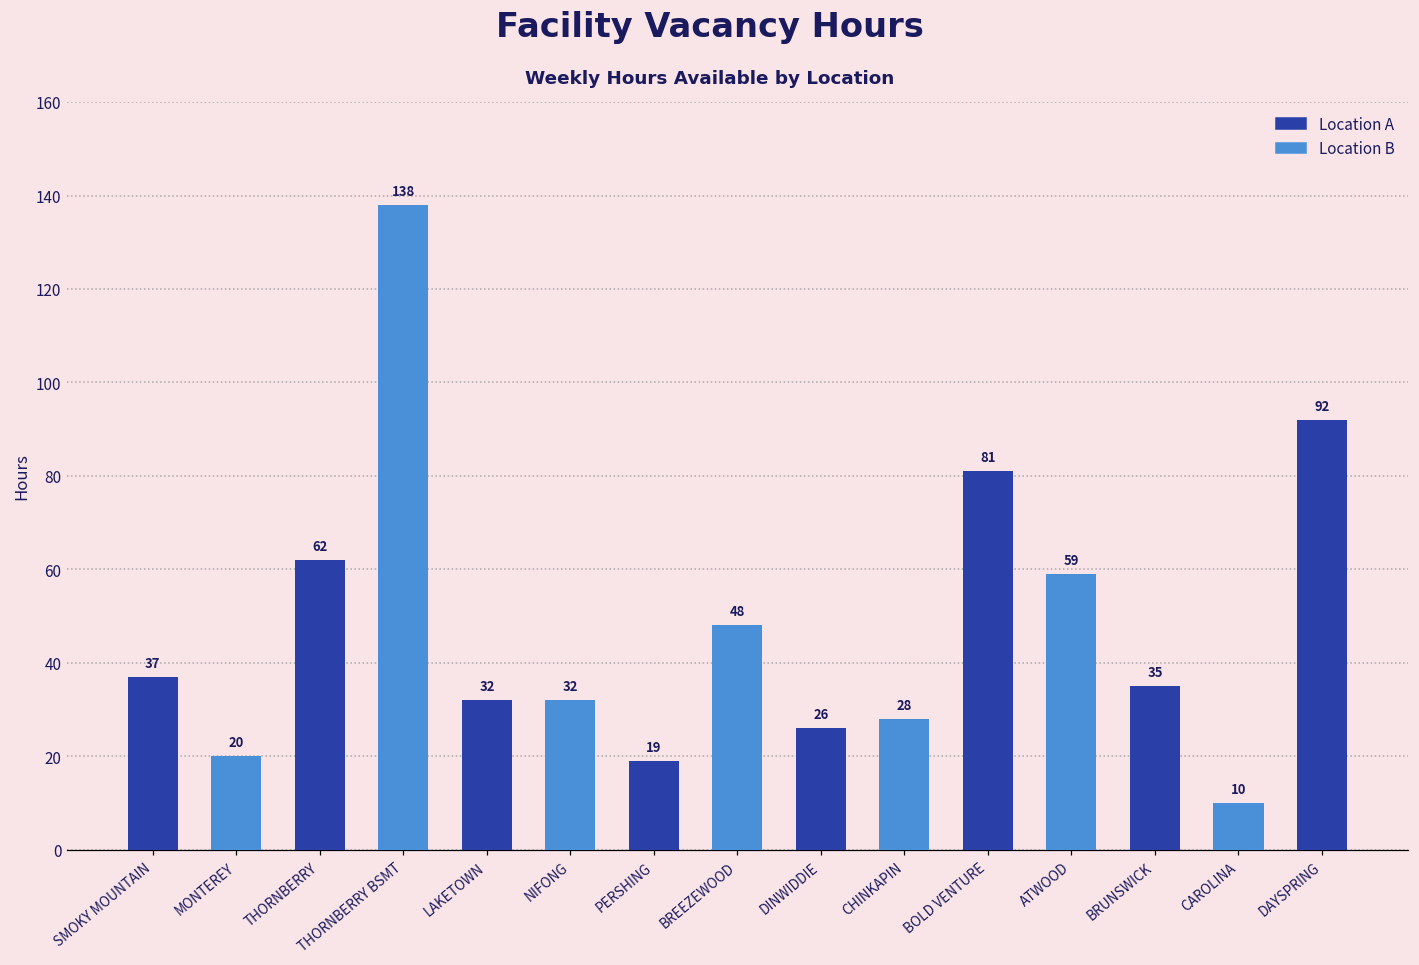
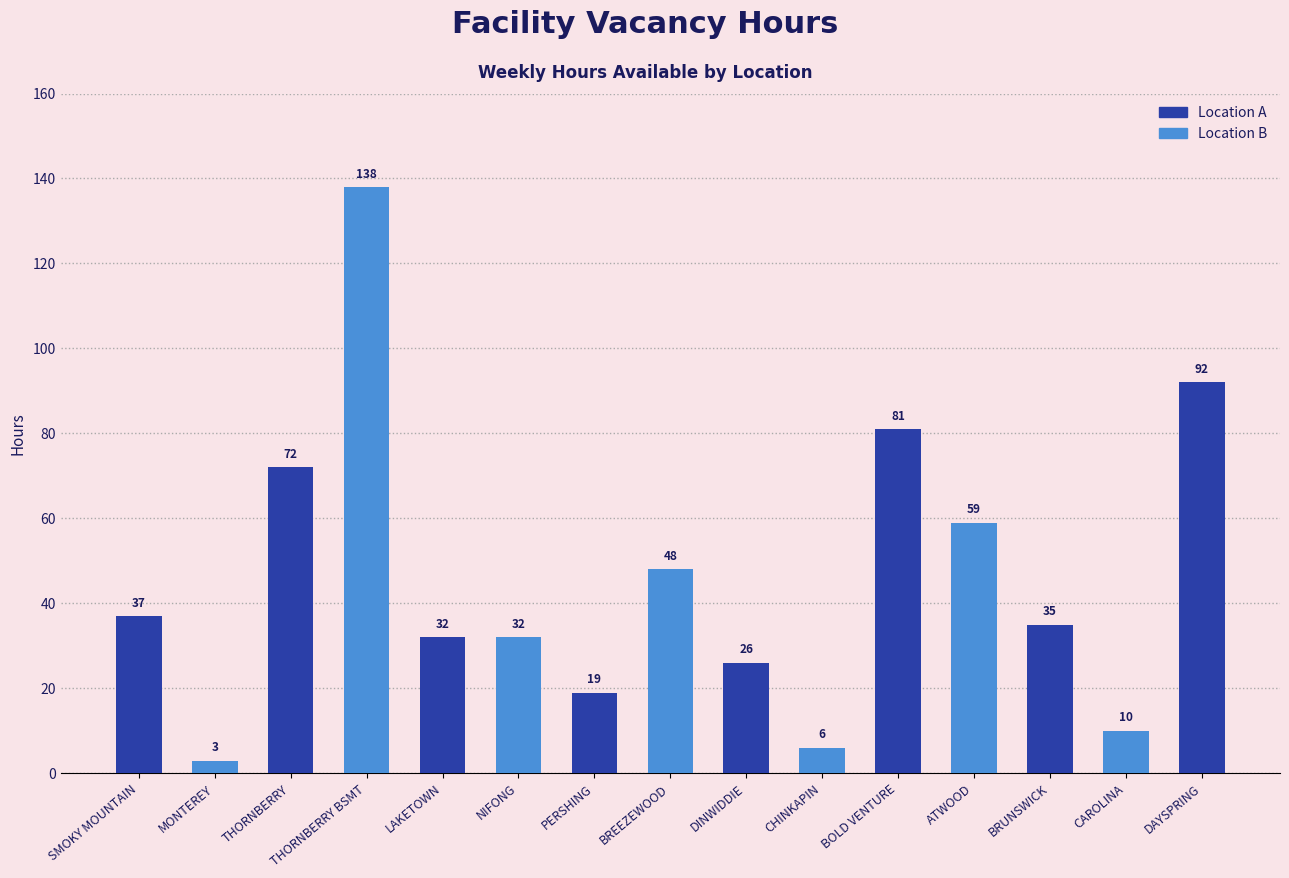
  {
    "SMOKY MOUNTAIN": 37,
-   "MONTEREY": 20,
-   "THORNBERRY": 62,
+   "MONTEREY": 3,
+   "THORNBERRY": 72,
    "THORNBERRY BSMT": 138,
    "LAKETOWN": 32,
    "NIFONG": 32,
    "PERSHING": 19,
    "BREEZEWOOD": 48,
    "DINWIDDIE": 26,
-   "CHINKAPIN": 28,
+   "CHINKAPIN": 6,
    "BOLD VENTURE": 81,
    "ATWOOD": 59,
    "BRUNSWICK": 35,
    "CAROLINA": 10,
    "DAYSPRING": 92
  }
